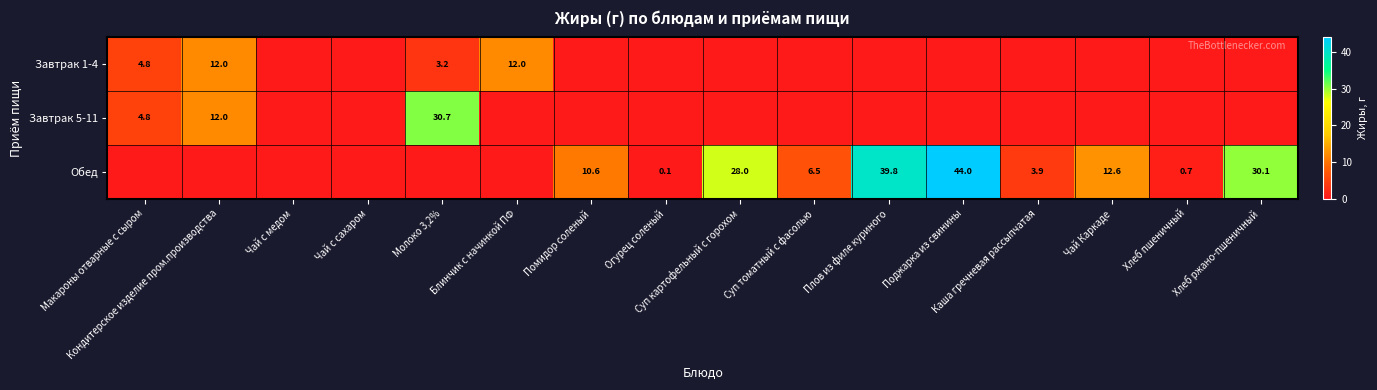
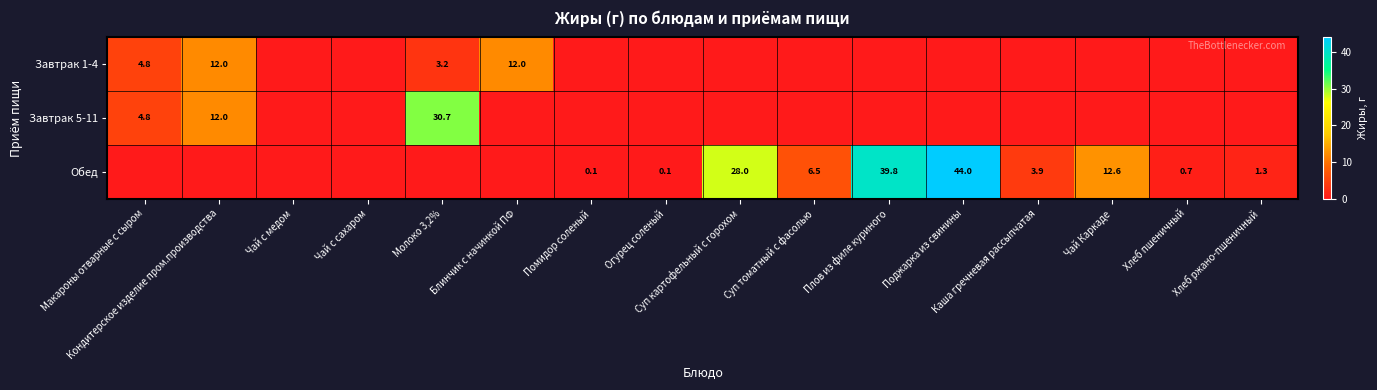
  {
    "Завтрак 1-4": {
      "Макароны отварные с сыром": 4.8,
      "Кондитерское изделие пром.производства": 12.0,
      "Молоко 3,2%": 3.2,
      "Блинчик с начинкой ПФ": 12.0
    },
    "Завтрак 5-11": {
      "Макароны отварные с сыром": 4.8,
      "Кондитерское изделие пром.производства": 12.0,
      "Молоко 3,2%": 30.7
    },
    "Обед": {
-     "Помидор соленый": 10.6,
+     "Помидор соленый": 0.1,
      "Огурец соленый": 0.1,
      "Суп картофельный с горохом": 28.0,
      "Суп томатный с фасолью": 6.5,
      "Плов из филе куриного": 39.8,
      "Поджарка из свинины": 44.0,
      "Каша гречневая рассыпчатая": 3.9,
      "Чай Каркаде": 12.6,
      "Хлеб пшеничный": 0.7,
-     "Хлеб ржано-пшеничный": 30.1
+     "Хлеб ржано-пшеничный": 1.3
    }
  }
